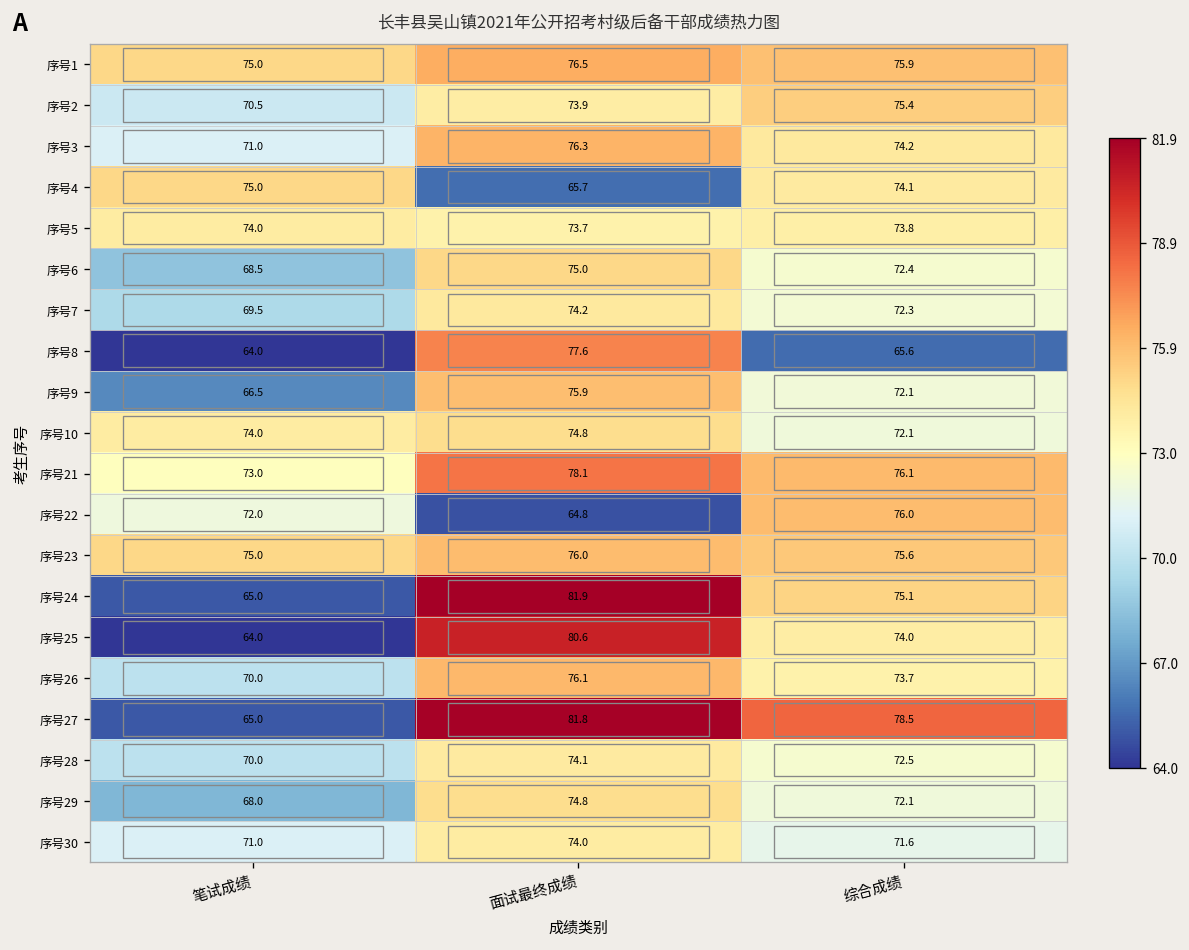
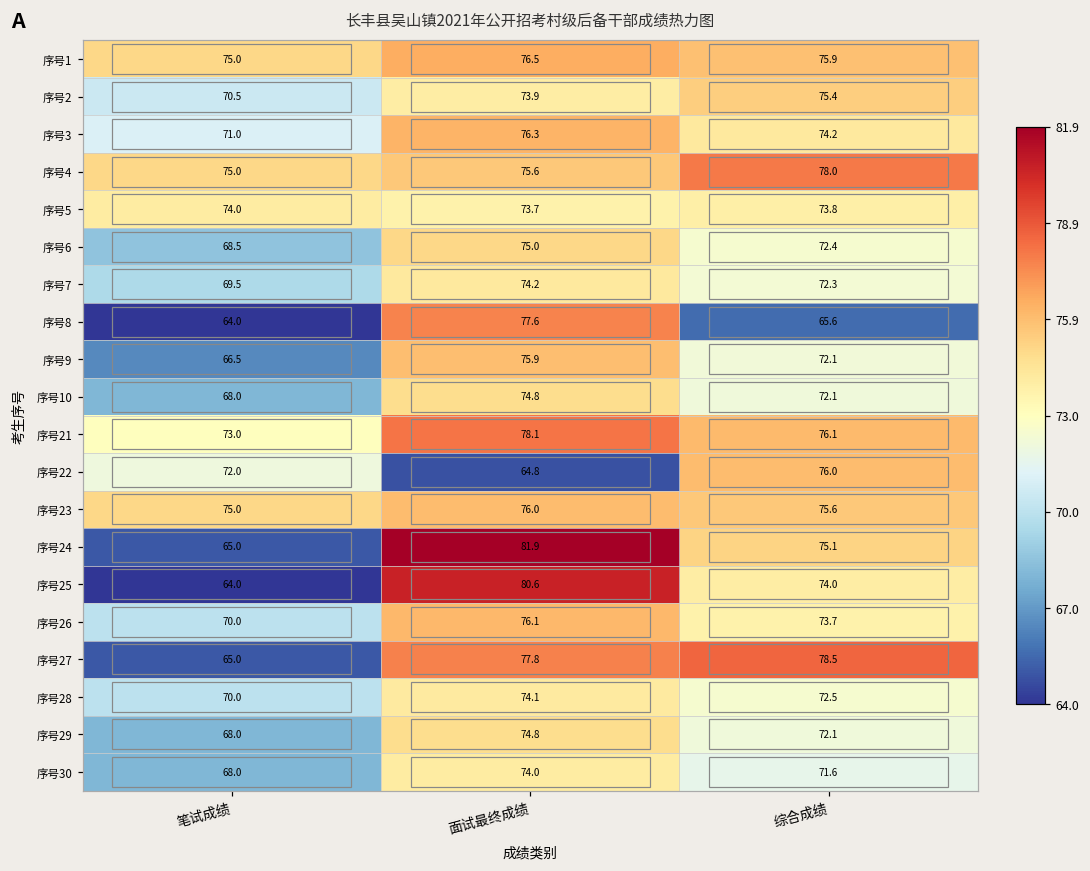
  {
    "序号1": {
      "笔试成绩": 75.0,
      "面试最终成绩": 76.5,
      "综合成绩": 75.9
    },
    "序号2": {
      "笔试成绩": 70.5,
      "面试最终成绩": 73.9,
      "综合成绩": 75.4
    },
    "序号3": {
      "笔试成绩": 71.0,
      "面试最终成绩": 76.3,
      "综合成绩": 74.2
    },
    "序号4": {
      "笔试成绩": 75.0,
-     "面试最终成绩": 65.7,
-     "综合成绩": 74.1
+     "面试最终成绩": 75.6,
+     "综合成绩": 78.0
    },
    "序号5": {
      "笔试成绩": 74.0,
      "面试最终成绩": 73.7,
      "综合成绩": 73.8
    },
    "序号6": {
      "笔试成绩": 68.5,
      "面试最终成绩": 75.0,
      "综合成绩": 72.4
    },
    "序号7": {
      "笔试成绩": 69.5,
      "面试最终成绩": 74.2,
      "综合成绩": 72.3
    },
    "序号8": {
      "笔试成绩": 64.0,
      "面试最终成绩": 77.6,
      "综合成绩": 65.6
    },
    "序号9": {
      "笔试成绩": 66.5,
      "面试最终成绩": 75.9,
      "综合成绩": 72.1
    },
    "序号10": {
-     "笔试成绩": 74.0,
+     "笔试成绩": 68.0,
      "面试最终成绩": 74.8,
      "综合成绩": 72.1
    },
    "序号21": {
      "笔试成绩": 73.0,
      "面试最终成绩": 78.1,
      "综合成绩": 76.1
    },
    "序号22": {
      "笔试成绩": 72.0,
      "面试最终成绩": 64.8,
      "综合成绩": 76.0
    },
    "序号23": {
      "笔试成绩": 75.0,
      "面试最终成绩": 76.0,
      "综合成绩": 75.6
    },
    "序号24": {
      "笔试成绩": 65.0,
      "面试最终成绩": 81.9,
      "综合成绩": 75.1
    },
    "序号25": {
      "笔试成绩": 64.0,
      "面试最终成绩": 80.6,
      "综合成绩": 74.0
    },
    "序号26": {
      "笔试成绩": 70.0,
      "面试最终成绩": 76.1,
      "综合成绩": 73.7
    },
    "序号27": {
      "笔试成绩": 65.0,
-     "面试最终成绩": 81.8,
+     "面试最终成绩": 77.8,
      "综合成绩": 78.5
    },
    "序号28": {
      "笔试成绩": 70.0,
      "面试最终成绩": 74.1,
      "综合成绩": 72.5
    },
    "序号29": {
      "笔试成绩": 68.0,
      "面试最终成绩": 74.8,
      "综合成绩": 72.1
    },
    "序号30": {
-     "笔试成绩": 71.0,
+     "笔试成绩": 68.0,
      "面试最终成绩": 74.0,
      "综合成绩": 71.6
    }
  }
